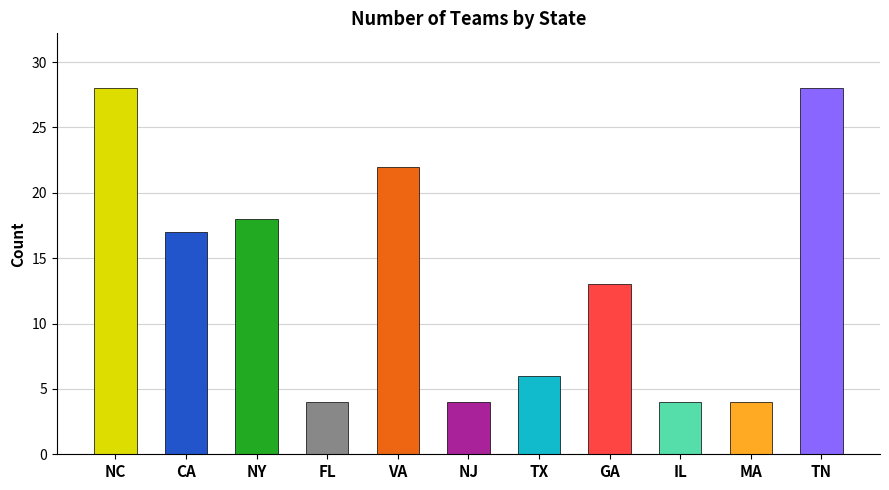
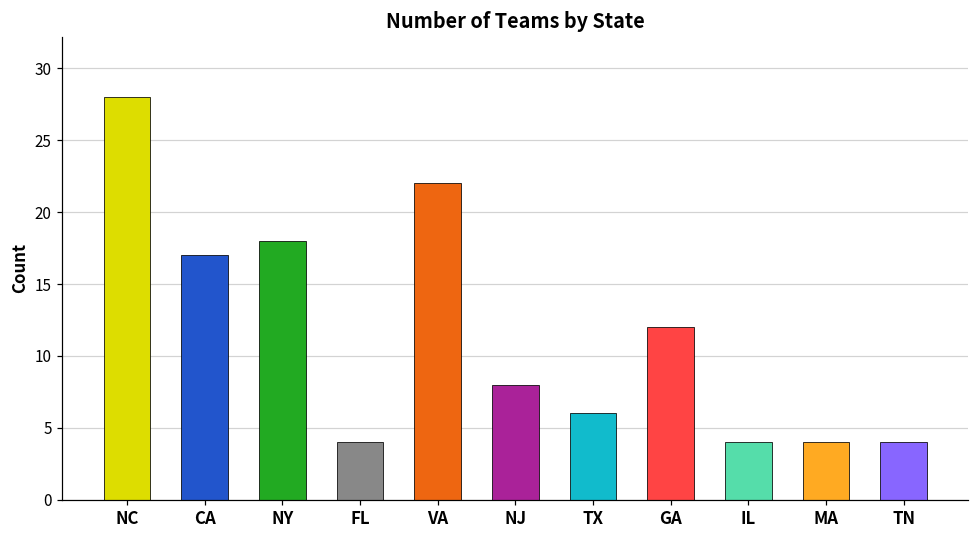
  {
    "NC": 28,
    "CA": 17,
    "NY": 18,
    "FL": 4,
    "VA": 22,
-   "NJ": 4,
+   "NJ": 8,
    "TX": 6,
-   "GA": 13,
+   "GA": 12,
    "IL": 4,
    "MA": 4,
-   "TN": 28
+   "TN": 4
  }
